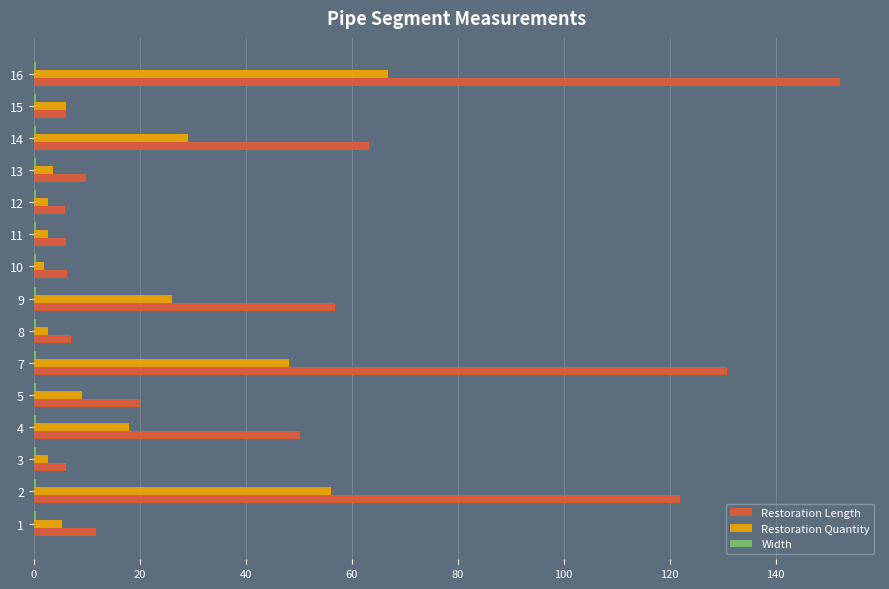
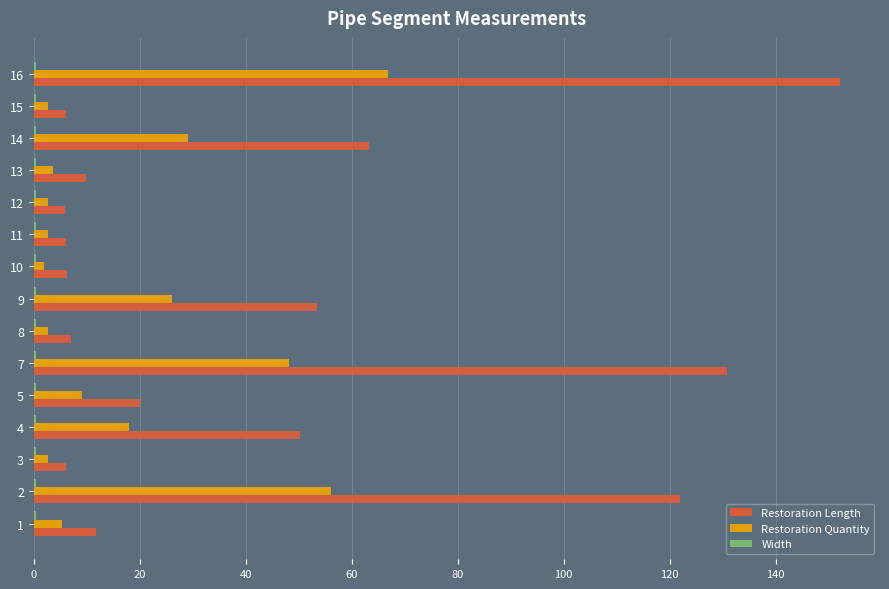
  {
    "Restoration Length": {
      "16": 152,
      "15": 6,
      "14": 63,
      "13": 10,
      "12": 6,
      "11": 6,
      "10": 6,
-     "9": 57,
+     "9": 54,
      "8": 7,
      "7": 131,
      "5": 20,
      "4": 50,
      "3": 6,
      "2": 122,
      "1": 12
    },
    "Restoration Quantity": {
      "16": 67,
-     "15": 6,
+     "15": 3,
      "14": 29,
      "13": 4,
      "12": 3,
      "11": 3,
      "10": 2,
      "9": 26,
      "8": 3,
      "7": 48,
      "5": 9,
      "4": 18,
      "3": 3,
      "2": 56,
      "1": 5
    }
  }
